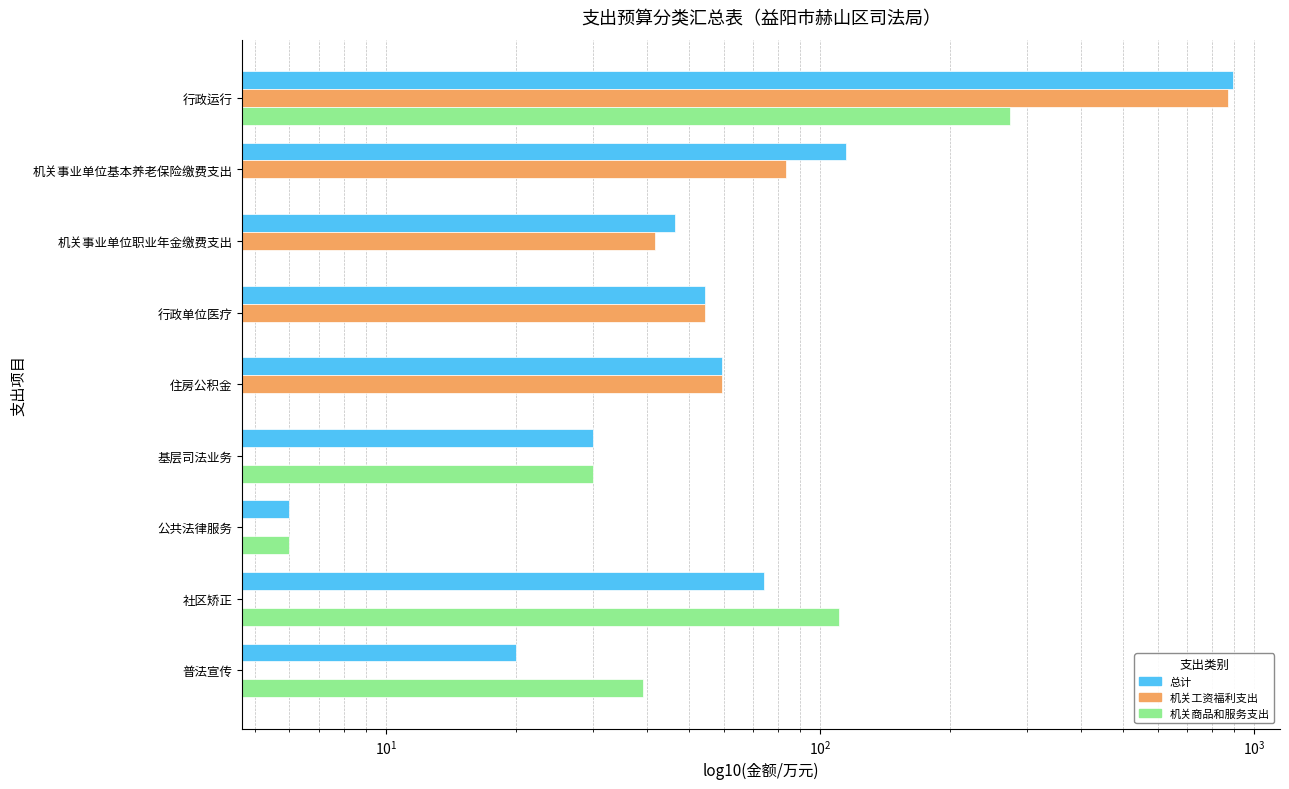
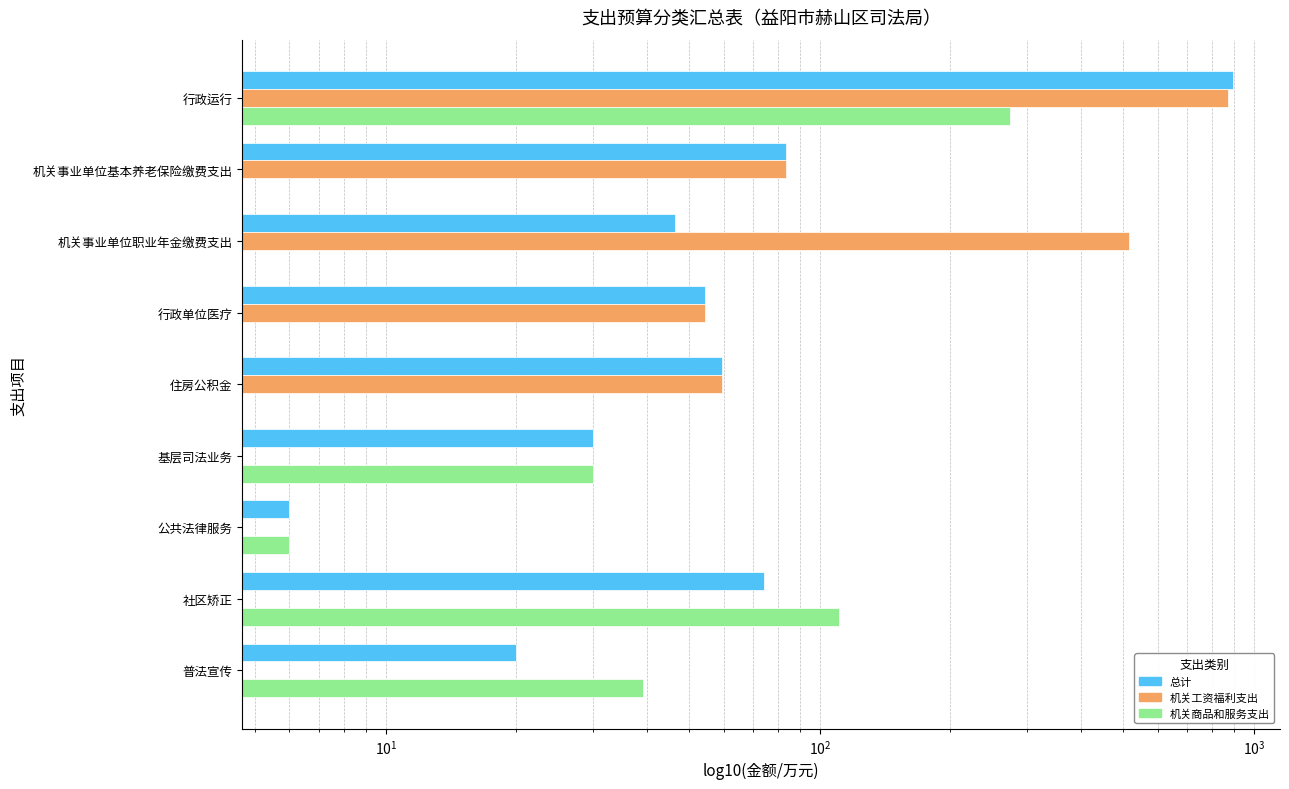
  {
    "总计": {
      "行政运行": 890,
-     "机关事业单位基本养老保险缴费支出": 115,
+     "机关事业单位基本养老保险缴费支出": 83,
      "机关事业单位职业年金缴费支出": 47,
      "行政单位医疗": 54,
      "住房公积金": 59,
      "基层司法业务": 30,
      "公共法律服务": 6,
      "社区矫正": 74,
      "普法宣传": 20
    },
    "机关工资福利支出": {
      "行政运行": 870,
      "机关事业单位基本养老保险缴费支出": 83,
-     "机关事业单位职业年金缴费支出": 42,
+     "机关事业单位职业年金缴费支出": 520,
      "行政单位医疗": 54,
      "住房公积金": 59
    },
    "机关商品和服务支出": {
      "行政运行": 270,
      "基层司法业务": 30,
      "公共法律服务": 6,
      "社区矫正": 111,
      "普法宣传": 39
    }
  }
